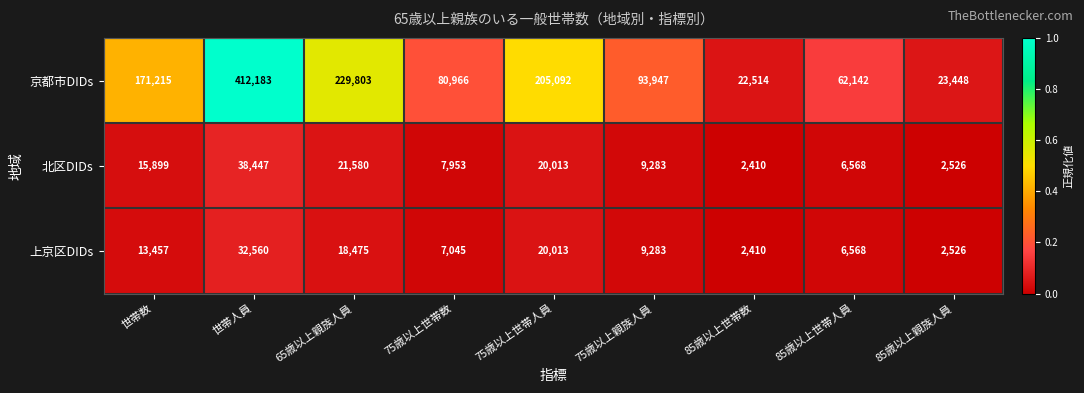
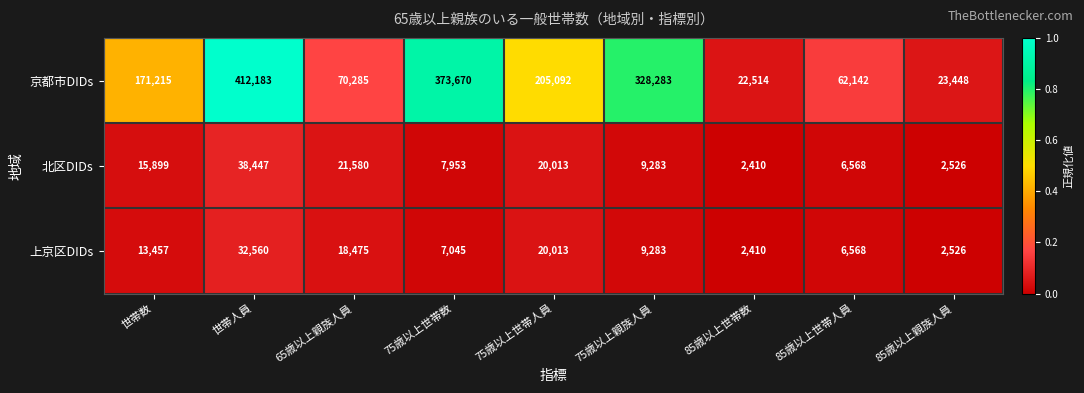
  {
    "京都市DIDs": {
      "世帯数": "171,215",
      "世帯人員": "412,183",
-     "65歳以上親族人員": "229,803",
-     "75歳以上世帯数": "80,966",
+     "65歳以上親族人員": "70,285",
+     "75歳以上世帯数": "373,670",
      "75歳以上世帯人員": "205,092",
-     "75歳以上親族人員": "93,947",
+     "75歳以上親族人員": "328,283",
      "85歳以上世帯数": "22,514",
      "85歳以上世帯人員": "62,142",
      "85歳以上親族人員": "23,448"
    },
    "北区DIDs": {
      "世帯数": "15,899",
      "世帯人員": "38,447",
      "65歳以上親族人員": "21,580",
      "75歳以上世帯数": "7,953",
      "75歳以上世帯人員": "20,013",
      "75歳以上親族人員": "9,283",
      "85歳以上世帯数": "2,410",
      "85歳以上世帯人員": "6,568",
      "85歳以上親族人員": "2,526"
    },
    "上京区DIDs": {
      "世帯数": "13,457",
      "世帯人員": "32,560",
      "65歳以上親族人員": "18,475",
      "75歳以上世帯数": "7,045",
      "75歳以上世帯人員": "20,013",
      "75歳以上親族人員": "9,283",
      "85歳以上世帯数": "2,410",
      "85歳以上世帯人員": "6,568",
      "85歳以上親族人員": "2,526"
    }
  }
